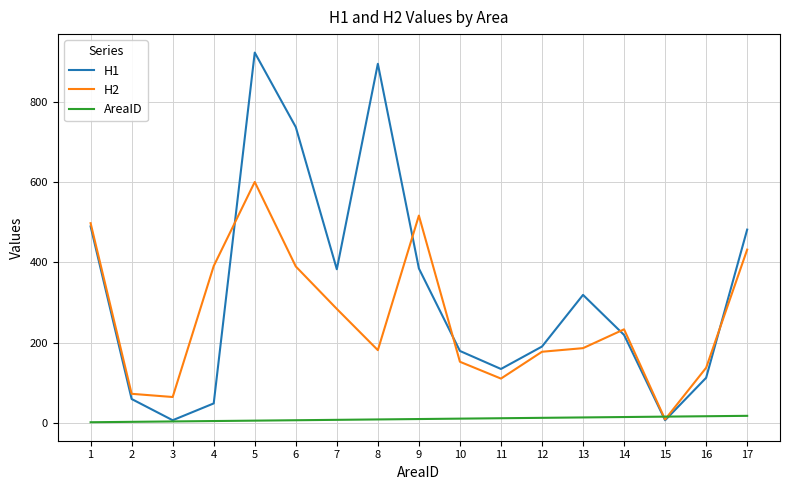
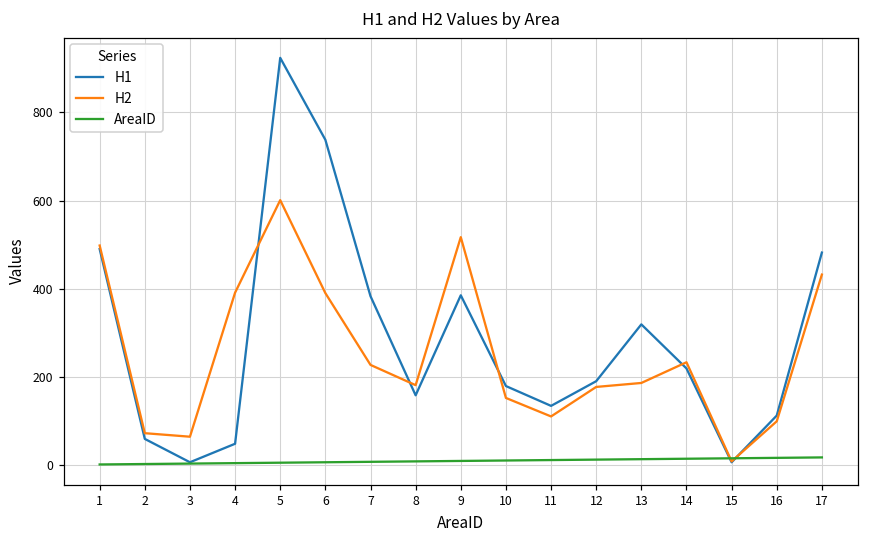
  {
    "H1": {
      "1": 490,
      "2": 60,
      "4": 50,
      "5": 920,
      "6": 740,
      "7": 380,
-     "8": 900,
+     "8": 160,
      "9": 390,
      "10": 180,
      "11": 130,
      "12": 190,
      "13": 320,
      "14": 220,
      "16": 110,
      "17": 480
    },
    "H2": {
      "1": 500,
      "2": 70,
      "3": 60,
      "4": 390,
      "5": 600,
      "6": 390,
-     "7": 280,
+     "7": 230,
      "8": 180,
      "9": 520,
      "10": 150,
      "11": 110,
      "12": 180,
      "13": 190,
      "14": 230,
-     "16": 140,
+     "16": 100,
      "17": 430
    },
    "AreaID": {
      "1": 0,
      "2": 0,
      "4": 0,
      "5": 10,
      "6": 10,
      "7": 10,
      "8": 10,
      "9": 10,
      "10": 10,
      "11": 10,
      "12": 10,
      "13": 10,
      "14": 10,
      "15": 20,
      "16": 20,
      "17": 20
    }
  }
